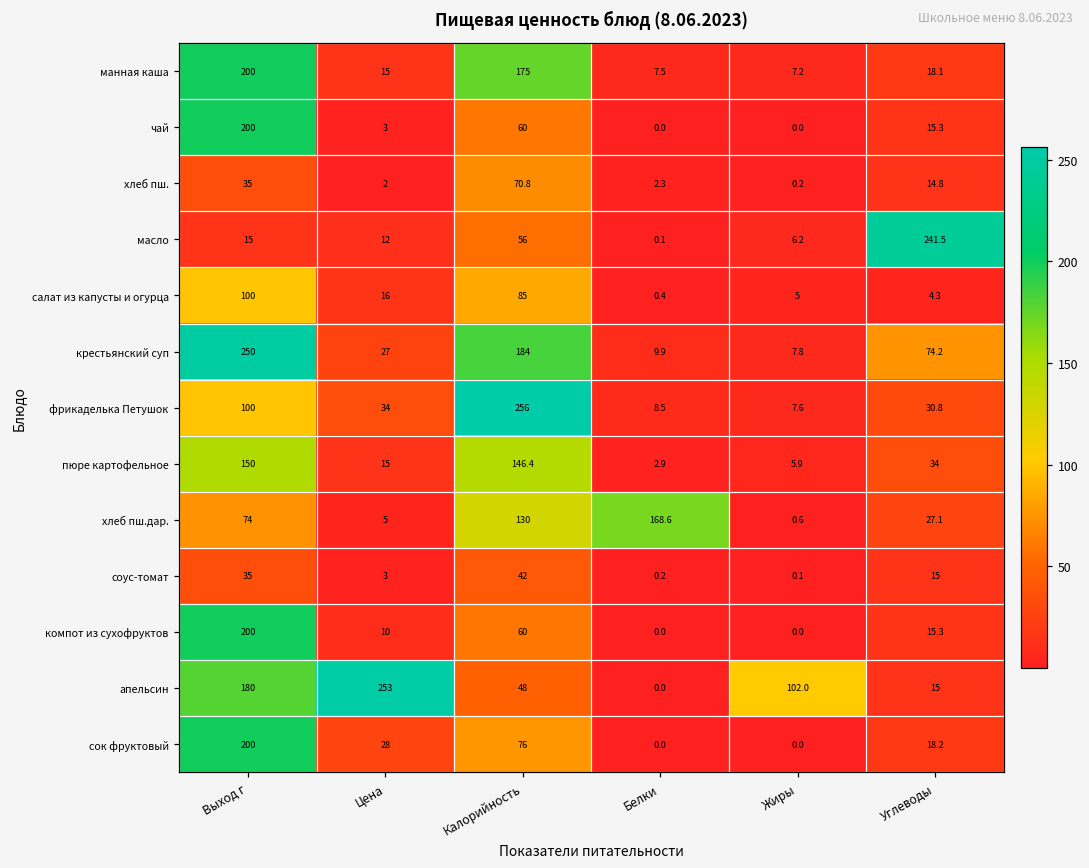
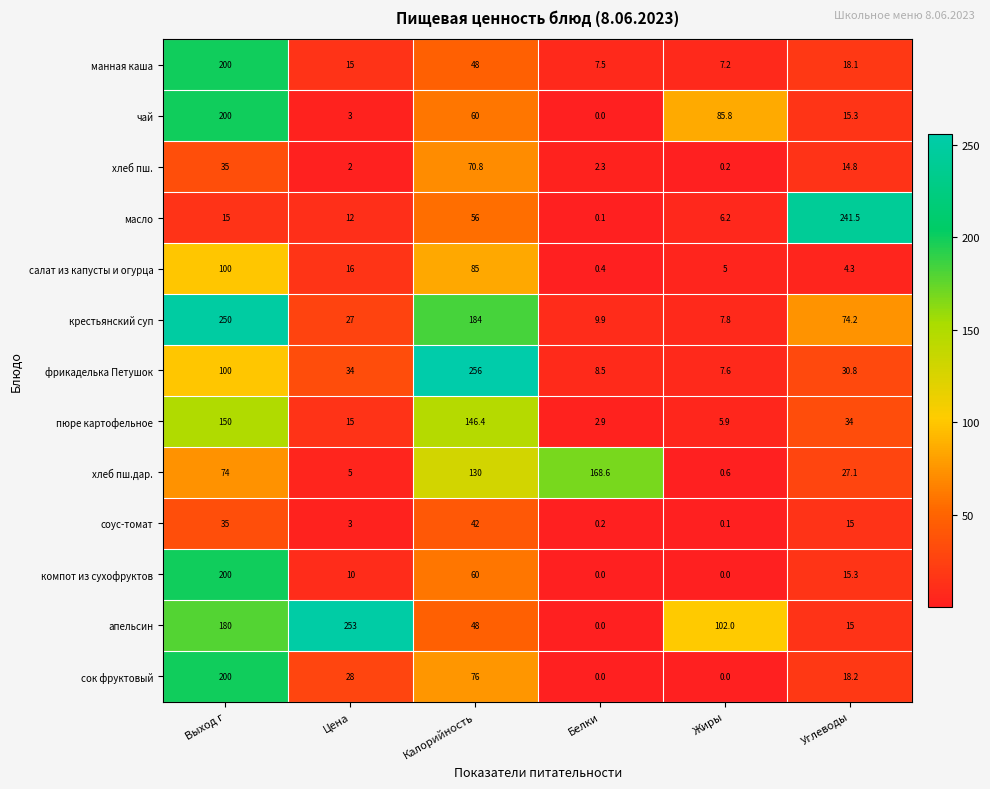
  {
    "манная каша": {
      "Выход г": 200,
      "Цена": 15,
-     "Калорийность": 175,
+     "Калорийность": 48,
      "Белки": 7.5,
      "Жиры": 7.2,
      "Углеводы": 18.1
    },
    "чай": {
      "Выход г": 200,
      "Цена": 3,
      "Калорийность": 60,
      "Белки": 0.0,
-     "Жиры": 0.0,
+     "Жиры": 85.8,
      "Углеводы": 15.3
    },
    "хлеб пш.": {
      "Выход г": 35,
      "Цена": 2,
      "Калорийность": 70.8,
      "Белки": 2.3,
      "Жиры": 0.2,
      "Углеводы": 14.8
    },
    "масло": {
      "Выход г": 15,
      "Цена": 12,
      "Калорийность": 56,
      "Белки": 0.1,
      "Жиры": 6.2,
      "Углеводы": 241.5
    },
    "салат из капусты и огурца": {
      "Выход г": 100,
      "Цена": 16,
      "Калорийность": 85,
      "Белки": 0.4,
      "Жиры": 5,
      "Углеводы": 4.3
    },
    "крестьянский суп": {
      "Выход г": 250,
      "Цена": 27,
      "Калорийность": 184,
      "Белки": 9.9,
      "Жиры": 7.8,
      "Углеводы": 74.2
    },
    "фрикаделька Петушок": {
      "Выход г": 100,
      "Цена": 34,
      "Калорийность": 256,
      "Белки": 8.5,
      "Жиры": 7.6,
      "Углеводы": 30.8
    },
    "пюре картофельное": {
      "Выход г": 150,
      "Цена": 15,
      "Калорийность": 146.4,
      "Белки": 2.9,
      "Жиры": 5.9,
      "Углеводы": 34
    },
    "хлеб пш.дар.": {
      "Выход г": 74,
      "Цена": 5,
      "Калорийность": 130,
      "Белки": 168.6,
      "Жиры": 0.6,
      "Углеводы": 27.1
    },
    "соус-томат": {
      "Выход г": 35,
      "Цена": 3,
      "Калорийность": 42,
      "Белки": 0.2,
      "Жиры": 0.1,
      "Углеводы": 15
    },
    "компот из сухофруктов": {
      "Выход г": 200,
      "Цена": 10,
      "Калорийность": 60,
      "Белки": 0.0,
      "Жиры": 0.0,
      "Углеводы": 15.3
    },
    "апельсин": {
      "Выход г": 180,
      "Цена": 253,
      "Калорийность": 48,
      "Белки": 0.0,
      "Жиры": 102.0,
      "Углеводы": 15
    },
    "сок фруктовый": {
      "Выход г": 200,
      "Цена": 28,
      "Калорийность": 76,
      "Белки": 0.0,
      "Жиры": 0.0,
      "Углеводы": 18.2
    }
  }
